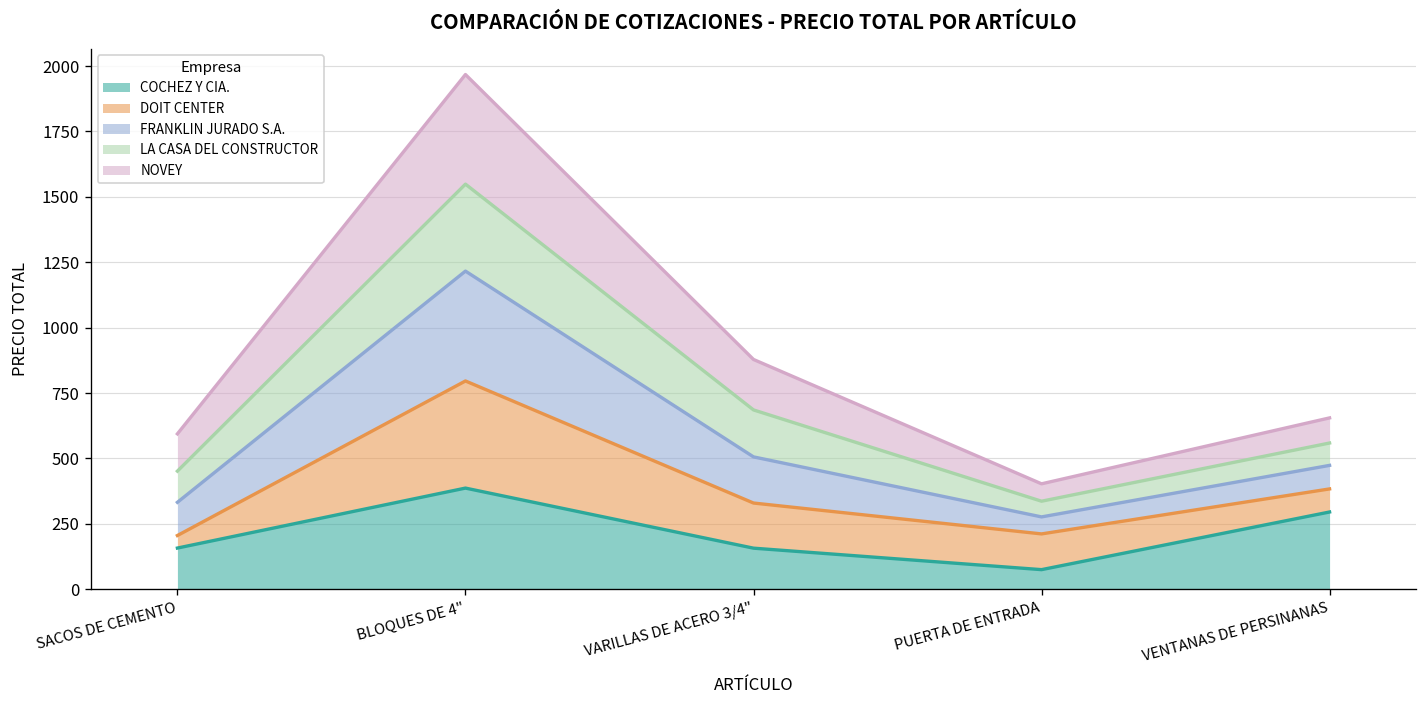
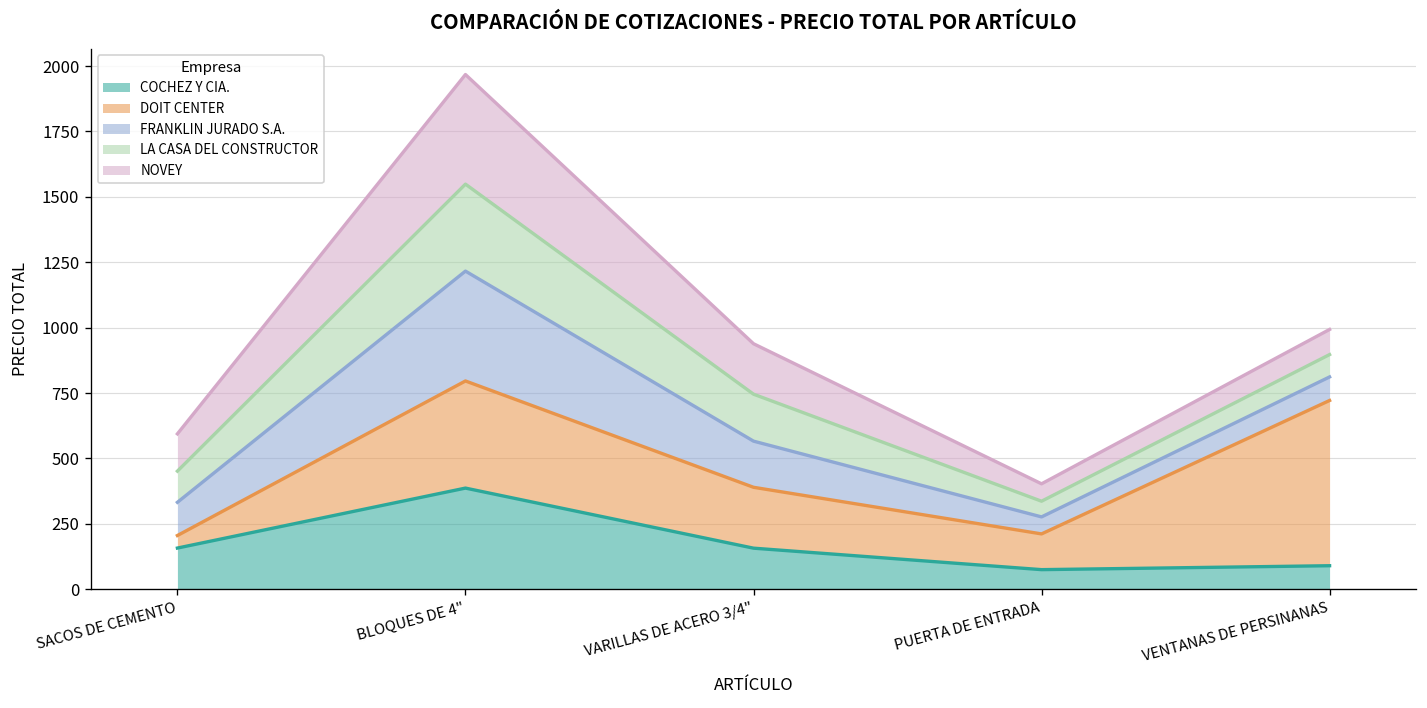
  {
    "COCHEZ Y CIA.": {
      "SACOS DE CEMENTO": 160,
      "BLOQUES DE 4\"": 390,
      "VARILLAS DE ACERO 3/4\"": 160,
      "PUERTA DE ENTRADA": 80,
-     "VENTANAS DE PERSINANAS": 300
+     "VENTANAS DE PERSINANAS": 90
    },
    "DOIT CENTER": {
      "SACOS DE CEMENTO": 50,
      "BLOQUES DE 4\"": 410,
-     "VARILLAS DE ACERO 3/4\"": 170,
+     "VARILLAS DE ACERO 3/4\"": 230,
      "PUERTA DE ENTRADA": 140,
-     "VENTANAS DE PERSINANAS": 90
+     "VENTANAS DE PERSINANAS": 630
    }
  }
